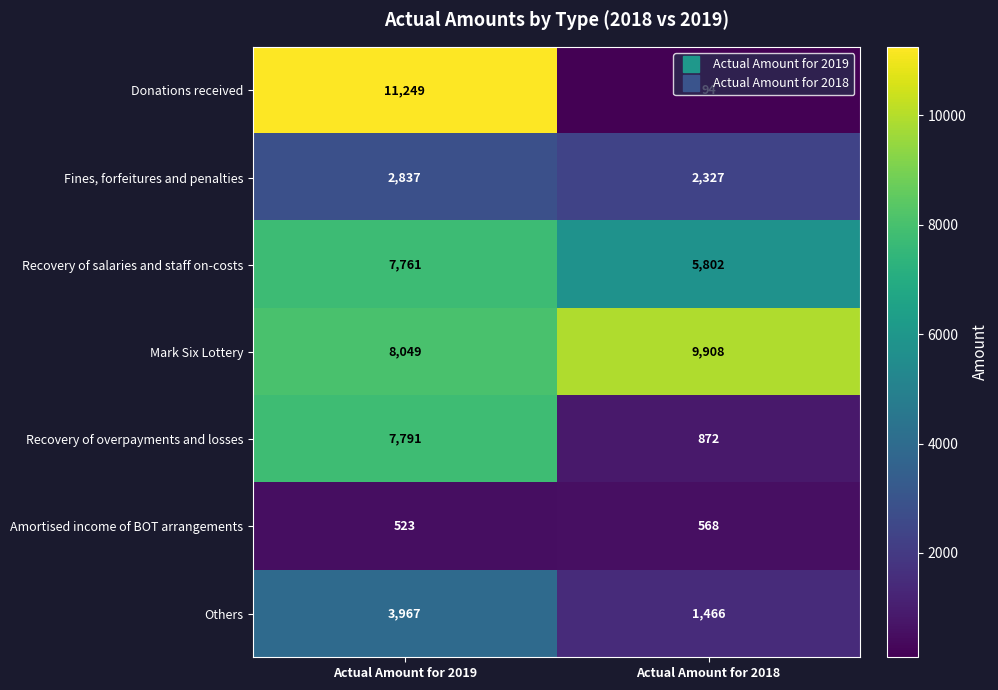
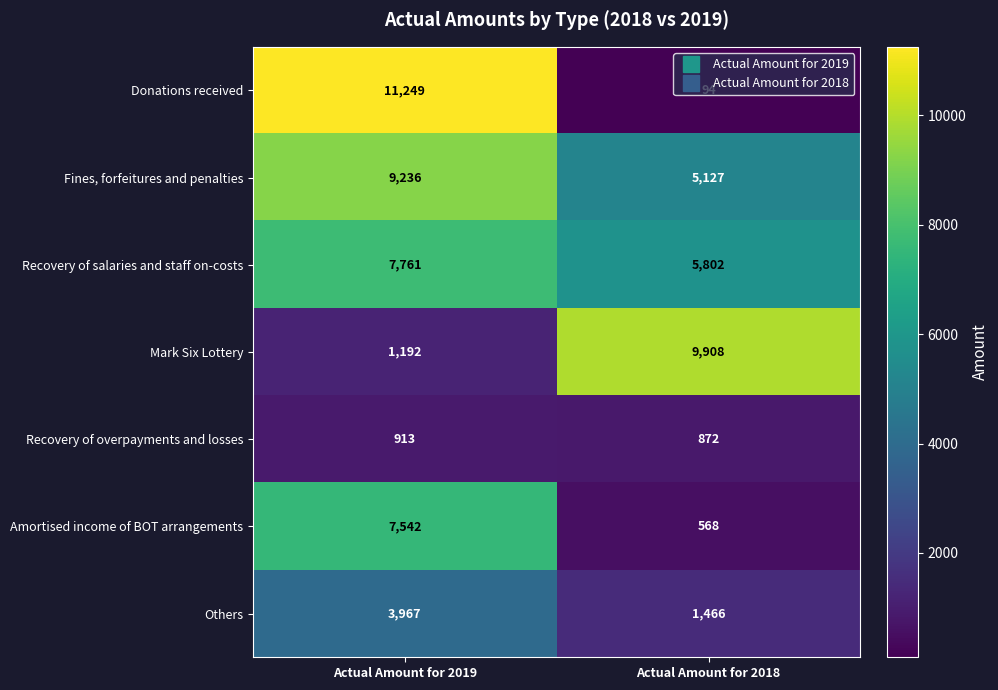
  {
    "Donations received": {
      "Actual Amount for 2019": "11,249"
    },
    "Fines, forfeitures and penalties": {
-     "Actual Amount for 2019": "2,837",
-     "Actual Amount for 2018": "2,327"
+     "Actual Amount for 2019": "9,236",
+     "Actual Amount for 2018": "5,127"
    },
    "Recovery of salaries and staff on-costs": {
      "Actual Amount for 2019": "7,761",
      "Actual Amount for 2018": "5,802"
    },
    "Mark Six Lottery": {
-     "Actual Amount for 2019": "8,049",
+     "Actual Amount for 2019": "1,192",
      "Actual Amount for 2018": "9,908"
    },
    "Recovery of overpayments and losses": {
-     "Actual Amount for 2019": "7,791",
+     "Actual Amount for 2019": "913",
      "Actual Amount for 2018": "872"
    },
    "Amortised income of BOT arrangements": {
-     "Actual Amount for 2019": "523",
+     "Actual Amount for 2019": "7,542",
      "Actual Amount for 2018": "568"
    },
    "Others": {
      "Actual Amount for 2019": "3,967",
      "Actual Amount for 2018": "1,466"
    }
  }
